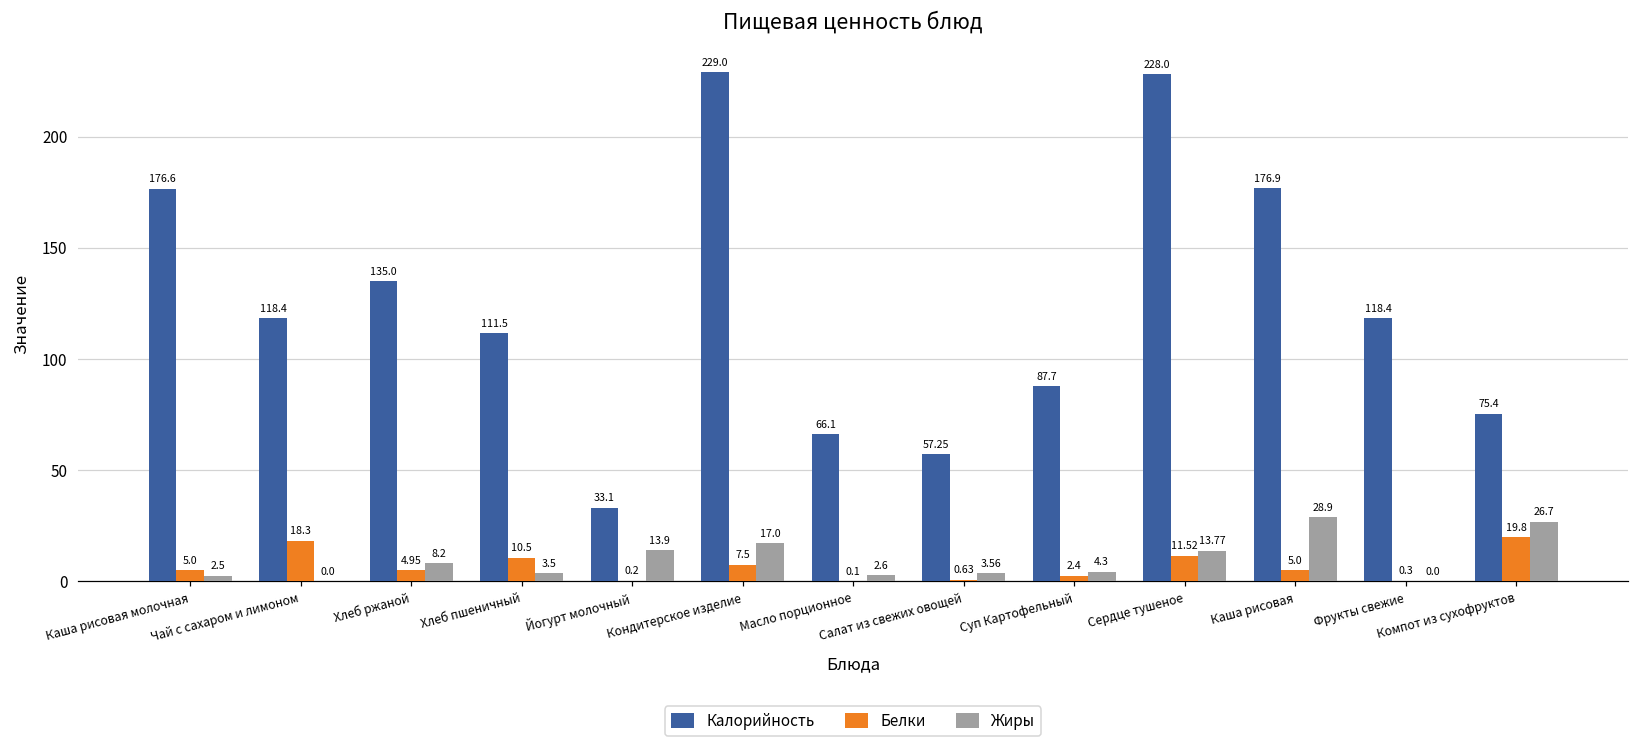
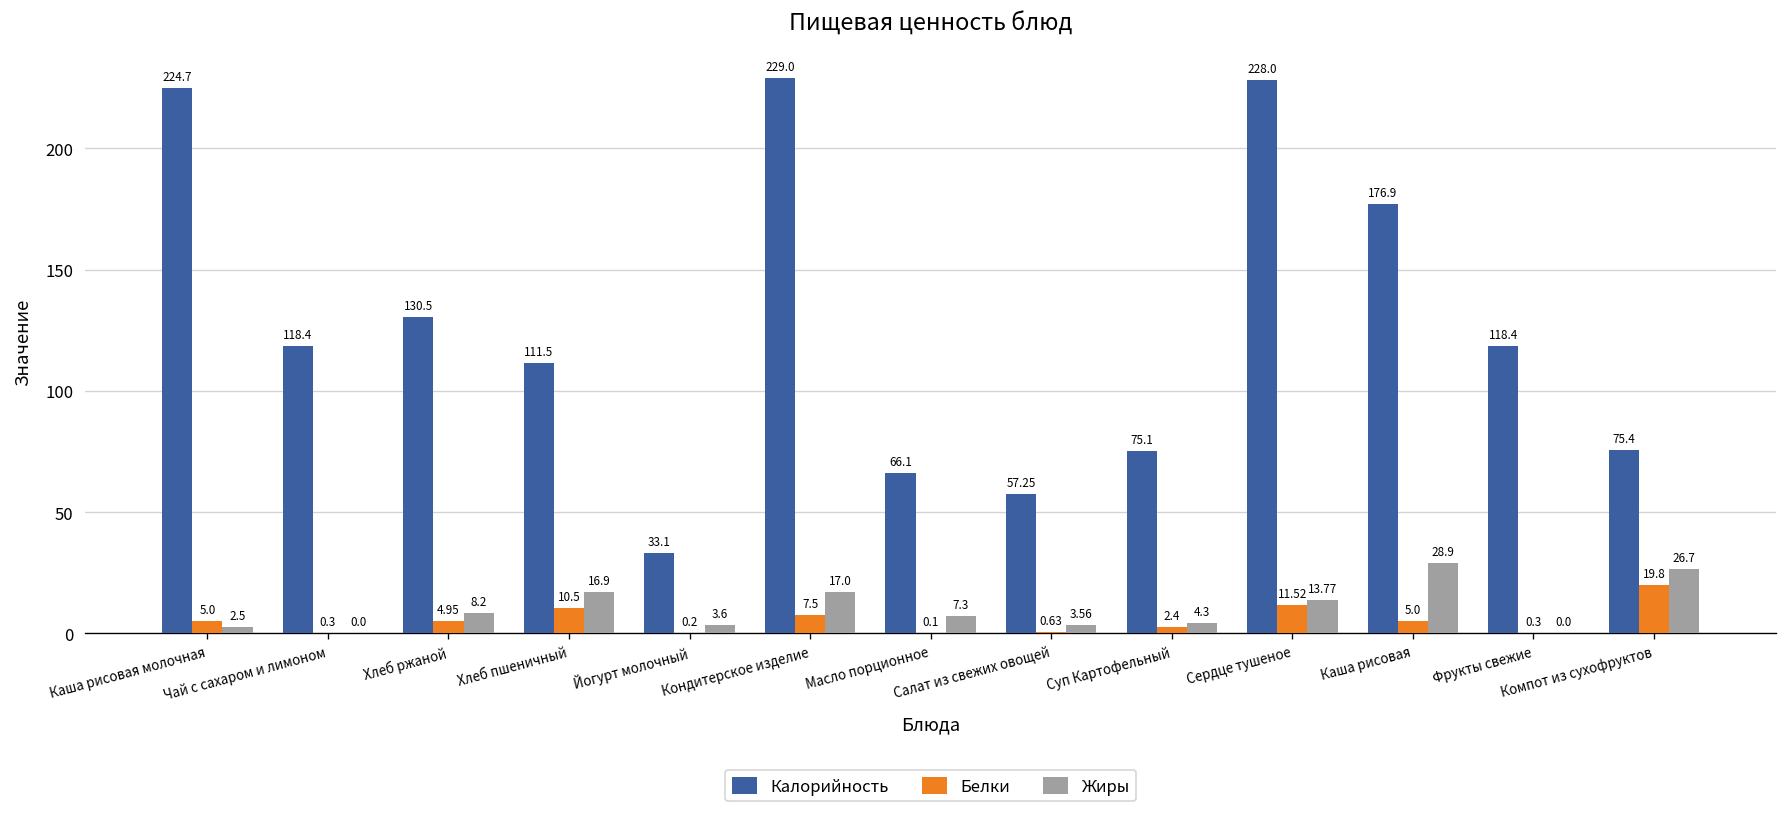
  {
    "Калорийность": {
-     "Каша рисовая молочная": 176.6,
+     "Каша рисовая молочная": 224.7,
      "Чай с сахаром и лимоном": 118.4,
-     "Хлеб ржаной": 135.0,
+     "Хлеб ржаной": 130.5,
      "Хлеб пшеничный": 111.5,
      "Йогурт молочный": 33.1,
      "Кондитерское изделие": 229.0,
      "Масло порционное": 66.1,
      "Салат из свежих овощей": 57.25,
-     "Суп Картофельный": 87.7,
+     "Суп Картофельный": 75.1,
      "Сердце тушеное": 228.0,
      "Каша рисовая": 176.9,
      "Фрукты свежие": 118.4,
      "Компот из сухофруктов": 75.4
    },
    "Белки": {
      "Каша рисовая молочная": 5.0,
-     "Чай с сахаром и лимоном": 18.3,
+     "Чай с сахаром и лимоном": 0.3,
      "Хлеб ржаной": 4.95,
      "Хлеб пшеничный": 10.5,
      "Йогурт молочный": 0.2,
      "Кондитерское изделие": 7.5,
      "Масло порционное": 0.1,
      "Салат из свежих овощей": 0.63,
      "Суп Картофельный": 2.4,
      "Сердце тушеное": 11.52,
      "Каша рисовая": 5.0,
      "Фрукты свежие": 0.3,
      "Компот из сухофруктов": 19.8
    },
    "Жиры": {
      "Каша рисовая молочная": 2.5,
      "Чай с сахаром и лимоном": 0.0,
      "Хлеб ржаной": 8.2,
-     "Хлеб пшеничный": 3.5,
-     "Йогурт молочный": 13.9,
+     "Хлеб пшеничный": 16.9,
+     "Йогурт молочный": 3.6,
      "Кондитерское изделие": 17.0,
-     "Масло порционное": 2.6,
+     "Масло порционное": 7.3,
      "Салат из свежих овощей": 3.56,
      "Суп Картофельный": 4.3,
      "Сердце тушеное": 13.77,
      "Каша рисовая": 28.9,
      "Фрукты свежие": 0.0,
      "Компот из сухофруктов": 26.7
    }
  }
